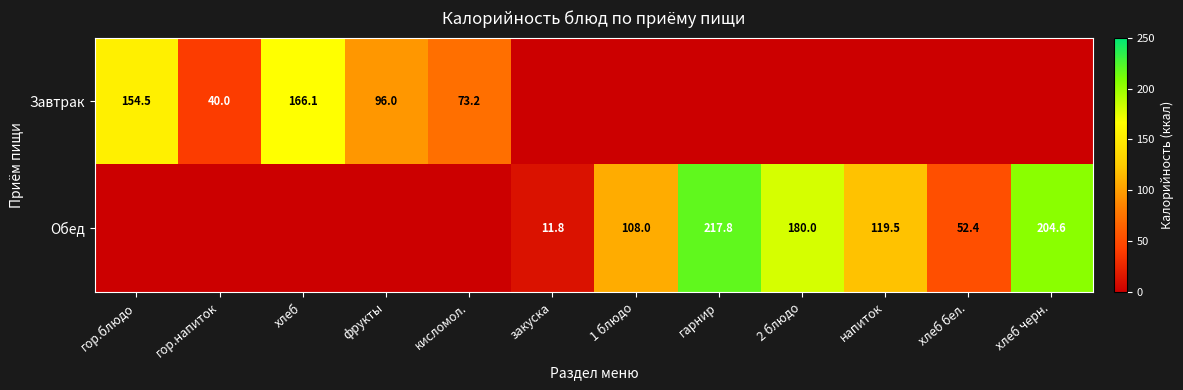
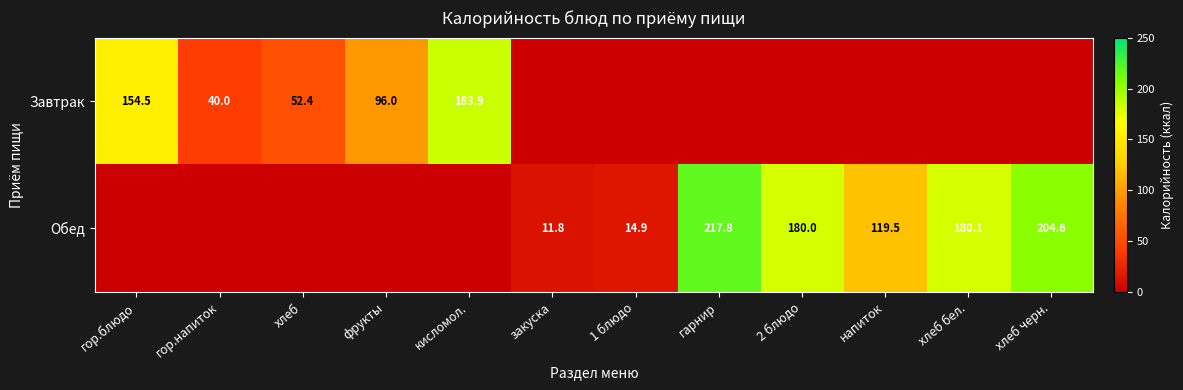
  {
    "Завтрак": {
      "гор.блюдо": 154.5,
      "гор.напиток": 40.0,
-     "хлеб": 166.1,
+     "хлеб": 52.4,
      "фрукты": 96.0,
-     "кисломол.": 73.2
+     "кисломол.": 183.9
    },
    "Обед": {
      "закуска": 11.8,
-     "1 блюдо": 108.0,
+     "1 блюдо": 14.9,
      "гарнир": 217.8,
      "2 блюдо": 180.0,
      "напиток": 119.5,
-     "хлеб бел.": 52.4,
+     "хлеб бел.": 180.1,
      "хлеб черн.": 204.6
    }
  }
